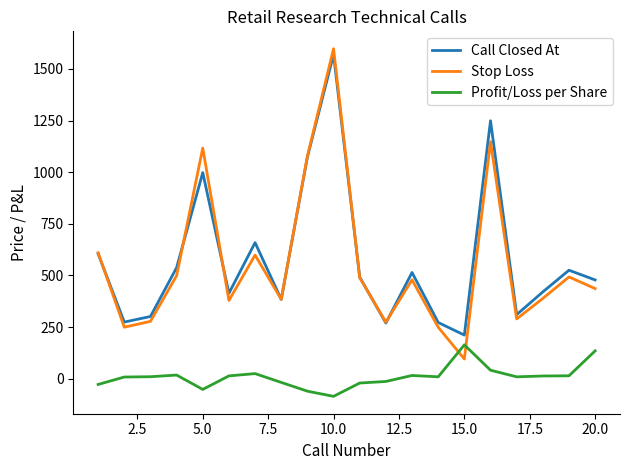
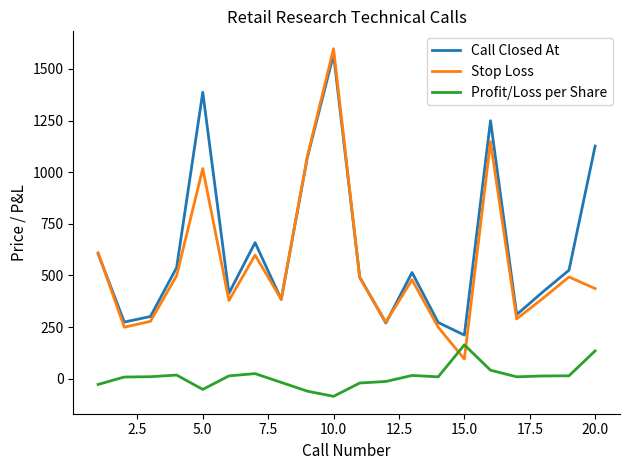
  {
    "Call Closed At": {
-     "5.0": 1000,
+     "5.0": 1390,
      "10.0": 1570,
      "15.0": 210,
-     "20.0": 480
+     "20.0": 1130
    },
    "Stop Loss": {
-     "5.0": 1120,
+     "5.0": 1020,
      "10.0": 1600,
      "15.0": 100,
      "20.0": 440
    },
    "Profit/Loss per Share": {
      "5.0": -50,
      "10.0": -90,
      "15.0": 160,
      "20.0": 140
    }
  }
